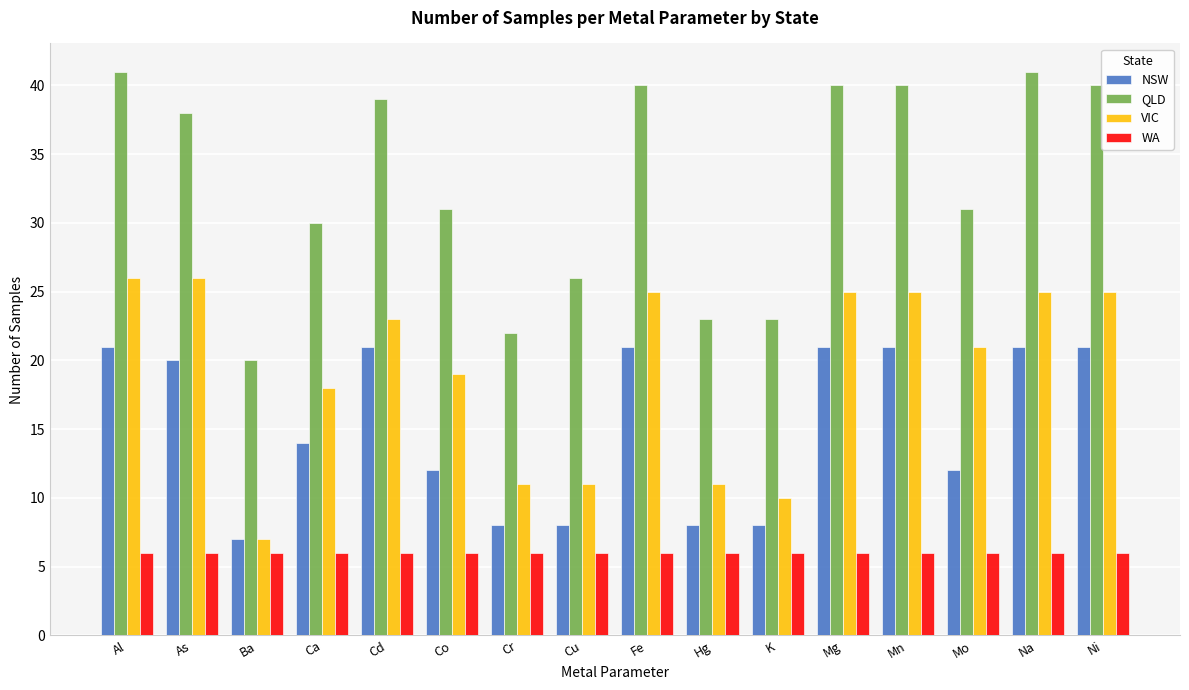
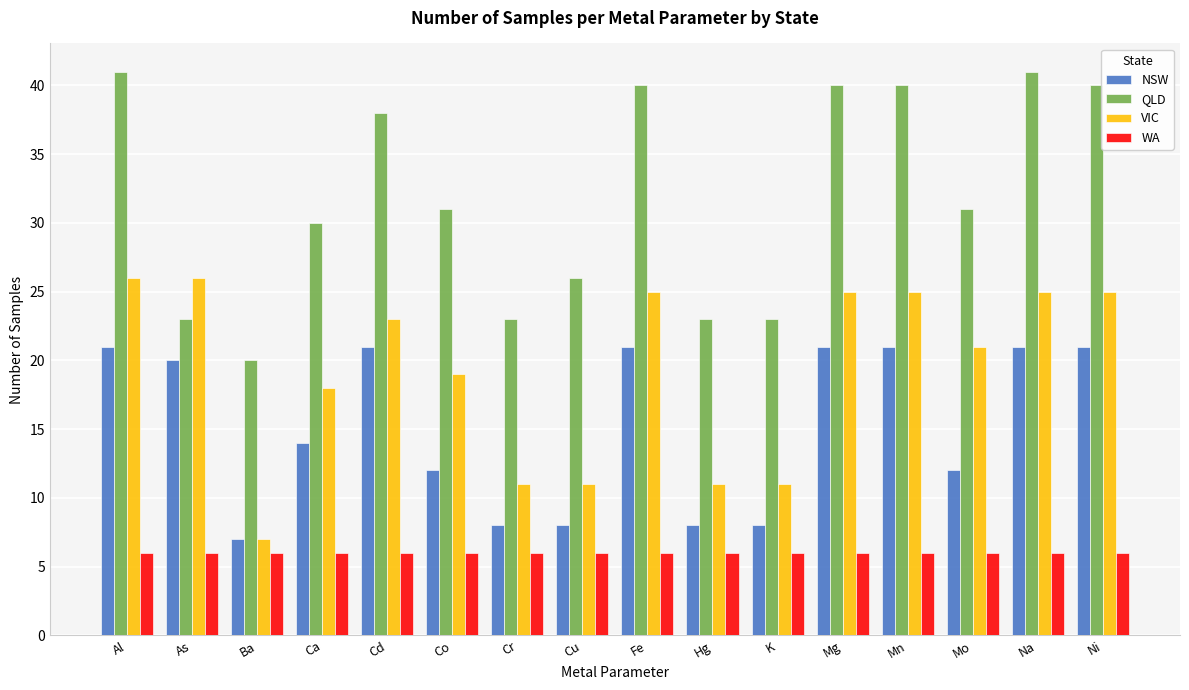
  {
    "NSW": {
      "Al": 21,
      "As": 20,
      "Ba": 7,
      "Ca": 14,
      "Cd": 21,
      "Co": 12,
      "Cr": 8,
      "Cu": 8,
      "Fe": 21,
      "Hg": 8,
      "K": 8,
      "Mg": 21,
      "Mn": 21,
      "Mo": 12,
      "Na": 21,
      "Ni": 21
    },
    "QLD": {
      "Al": 41,
-     "As": 38,
+     "As": 23,
      "Ba": 20,
      "Ca": 30,
-     "Cd": 39,
+     "Cd": 38,
      "Co": 31,
-     "Cr": 22,
+     "Cr": 23,
      "Cu": 26,
      "Fe": 40,
      "Hg": 23,
      "K": 23,
      "Mg": 40,
      "Mn": 40,
      "Mo": 31,
      "Na": 41,
      "Ni": 40
    },
    "VIC": {
      "Al": 26,
      "As": 26,
      "Ba": 7,
      "Ca": 18,
      "Cd": 23,
      "Co": 19,
      "Cr": 11,
      "Cu": 11,
      "Fe": 25,
      "Hg": 11,
-     "K": 10,
+     "K": 11,
      "Mg": 25,
      "Mn": 25,
      "Mo": 21,
      "Na": 25,
      "Ni": 25
    },
    "WA": {
      "Al": 6,
      "As": 6,
      "Ba": 6,
      "Ca": 6,
      "Cd": 6,
      "Co": 6,
      "Cr": 6,
      "Cu": 6,
      "Fe": 6,
      "Hg": 6,
      "K": 6,
      "Mg": 6,
      "Mn": 6,
      "Mo": 6,
      "Na": 6,
      "Ni": 6
    }
  }
